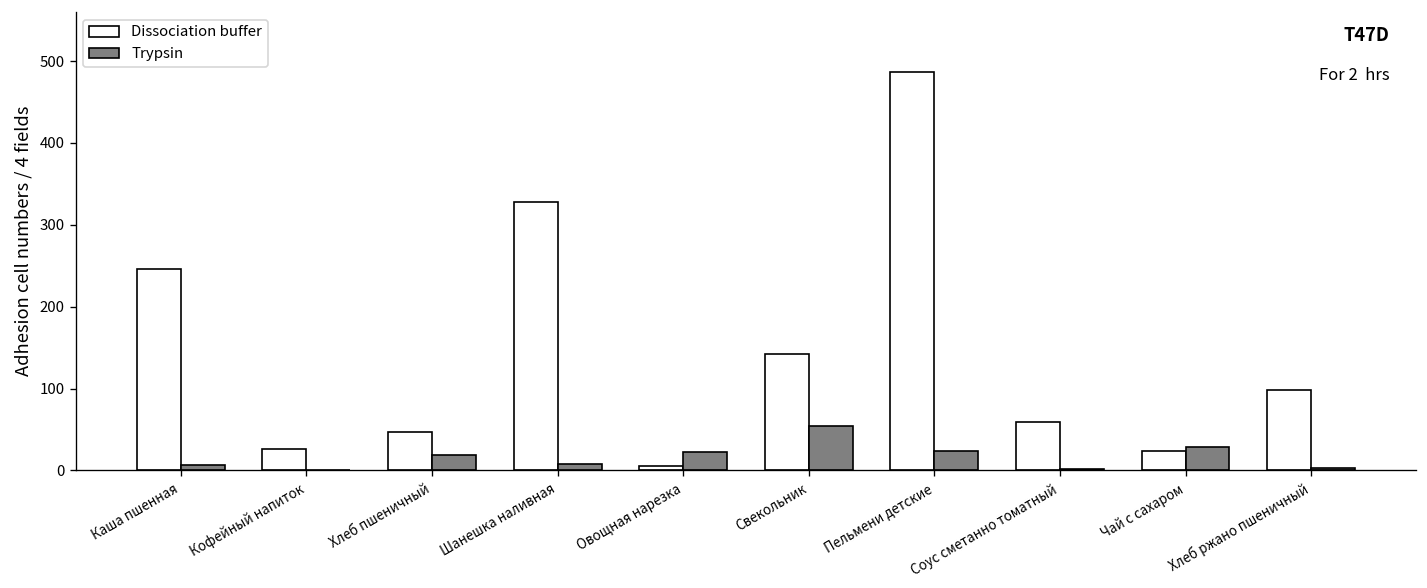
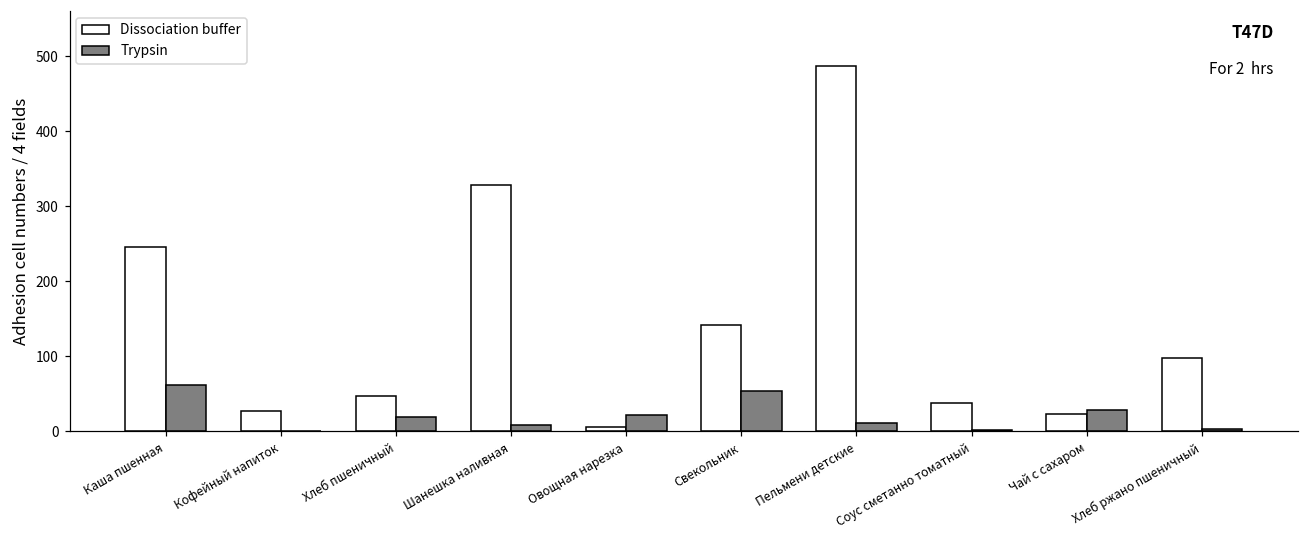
  {
    "Dissociation buffer": {
      "Каша пшенная": 250,
      "Кофейный напиток": 30,
      "Хлеб пшеничный": 50,
      "Шанешка наливная": 330,
      "Овощная нарезка": 10,
      "Свекольник": 140,
      "Пельмени детские": 490,
-     "Соус сметанно томатный": 60,
+     "Соус сметанно томатный": 40,
      "Чай с сахаром": 20,
      "Хлеб ржано пшеничный": 100
    },
    "Trypsin": {
-     "Каша пшенная": 10,
+     "Каша пшенная": 60,
      "Хлеб пшеничный": 20,
      "Шанешка наливная": 10,
      "Овощная нарезка": 20,
      "Свекольник": 50,
-     "Пельмени детские": 20,
+     "Пельмени детские": 10,
      "Чай с сахаром": 30
    }
  }
